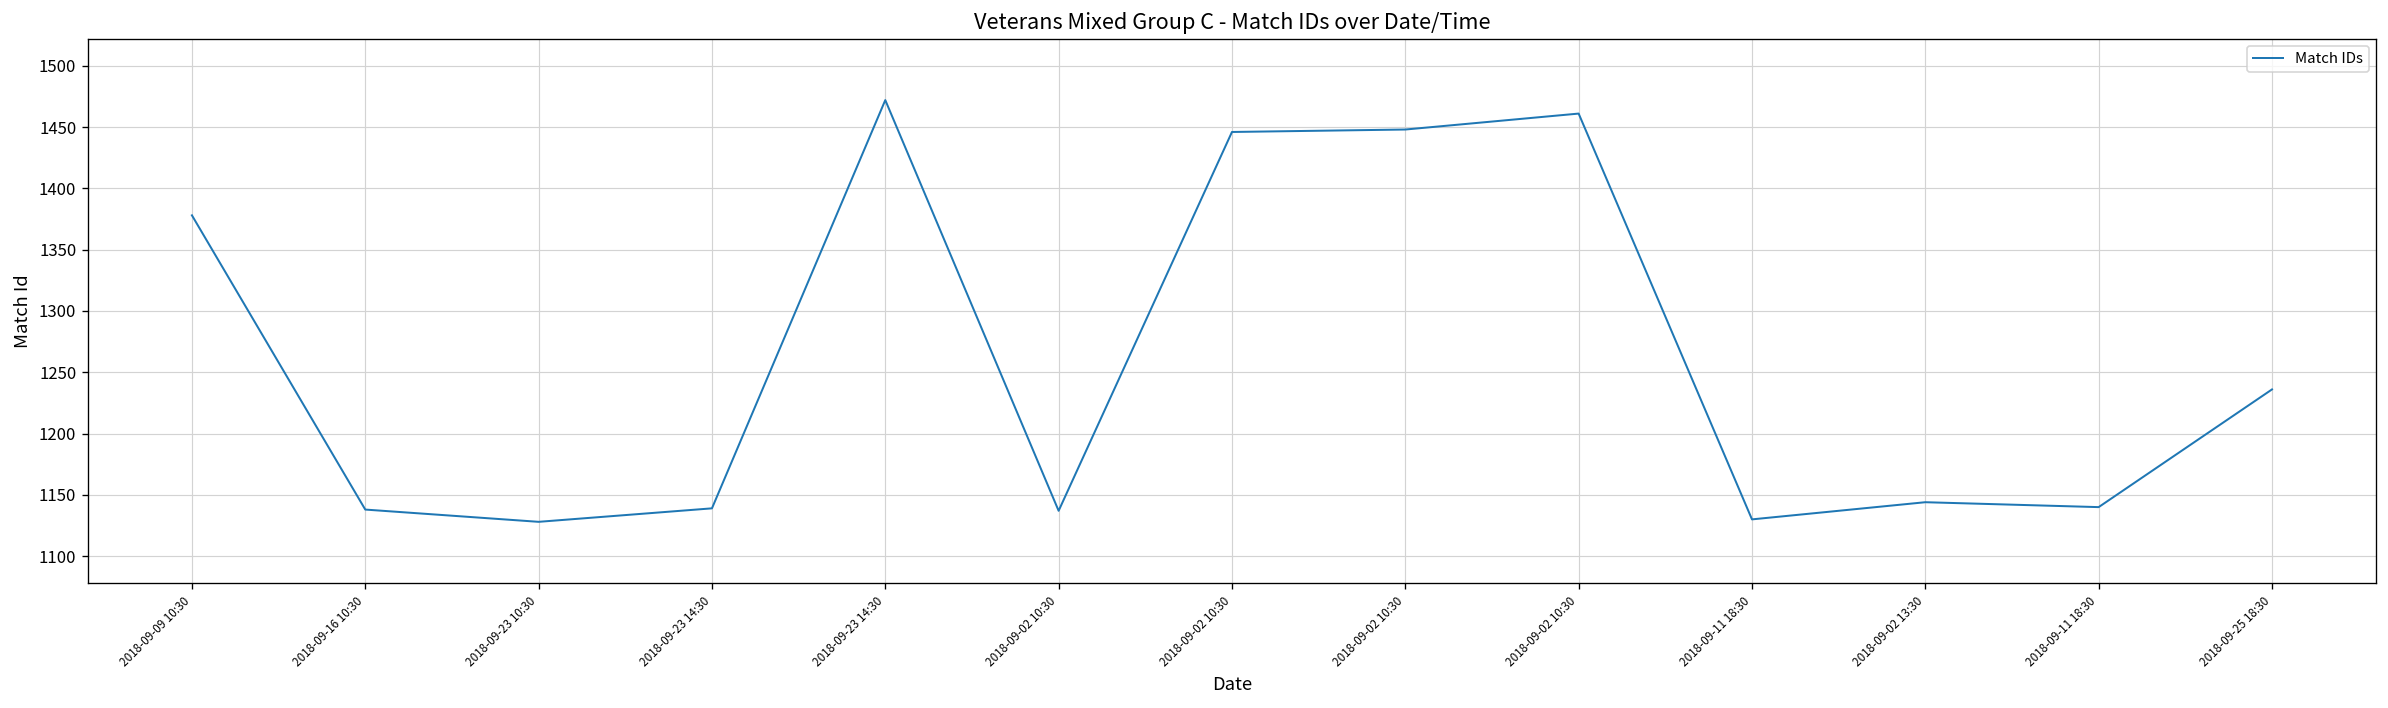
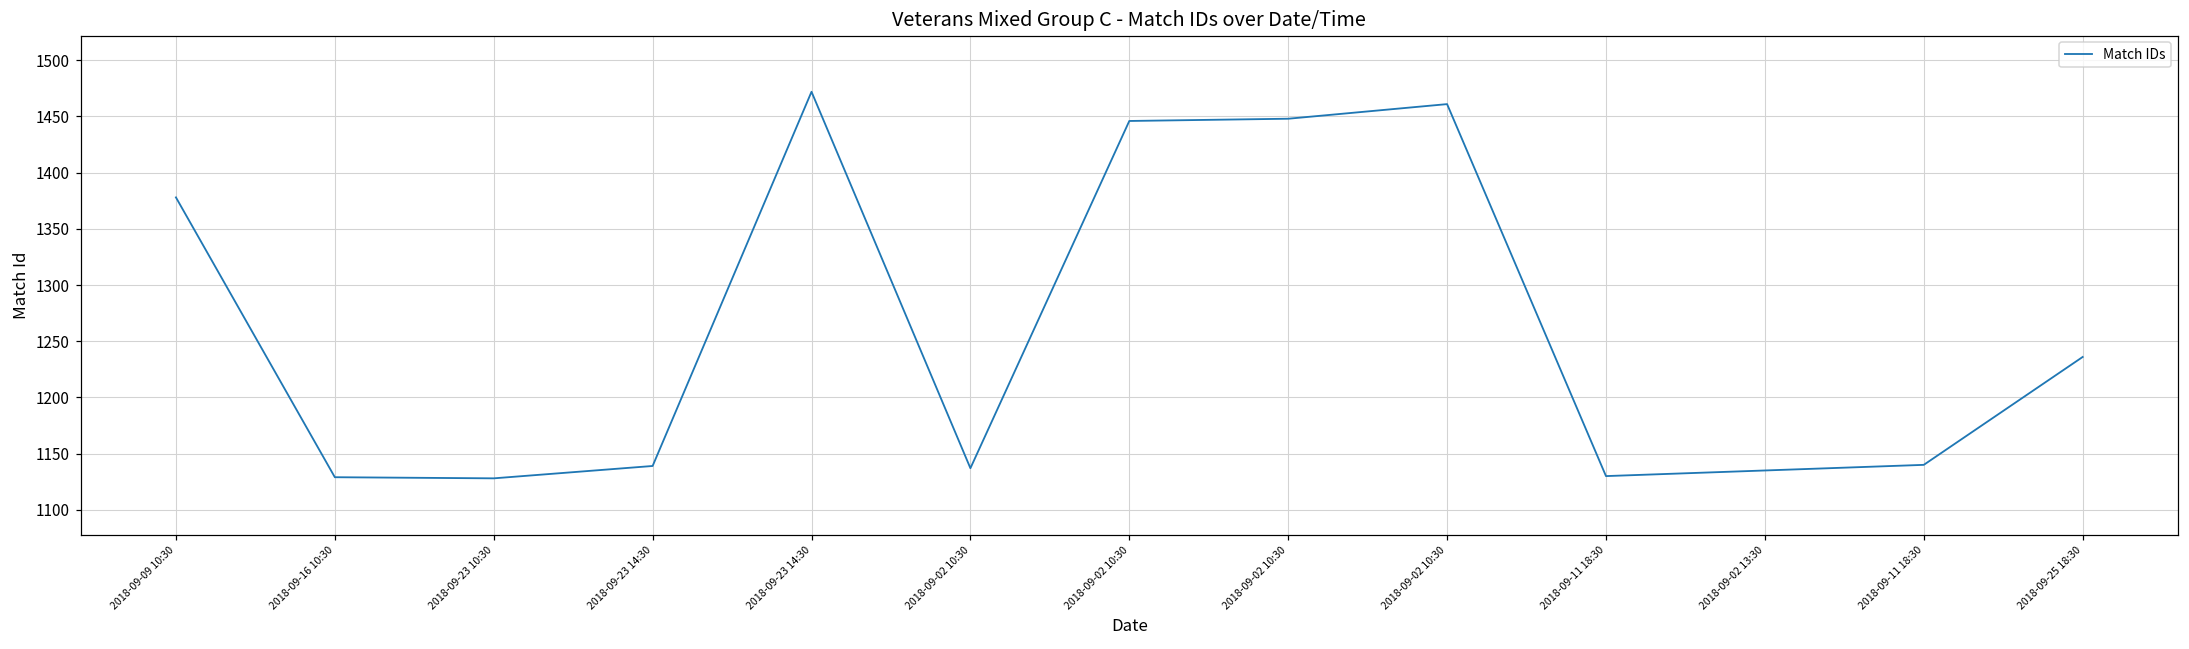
  {
    "2018-09-09 10:30": 1378,
-   "2018-09-16 10:30": 1138,
+   "2018-09-16 10:30": 1129,
    "2018-09-23 10:30": 1128,
-   "2018-09-02 13:30": 1144,
+   "2018-09-02 13:30": 1135,
    "2018-09-25 18:30": 1236
  }
